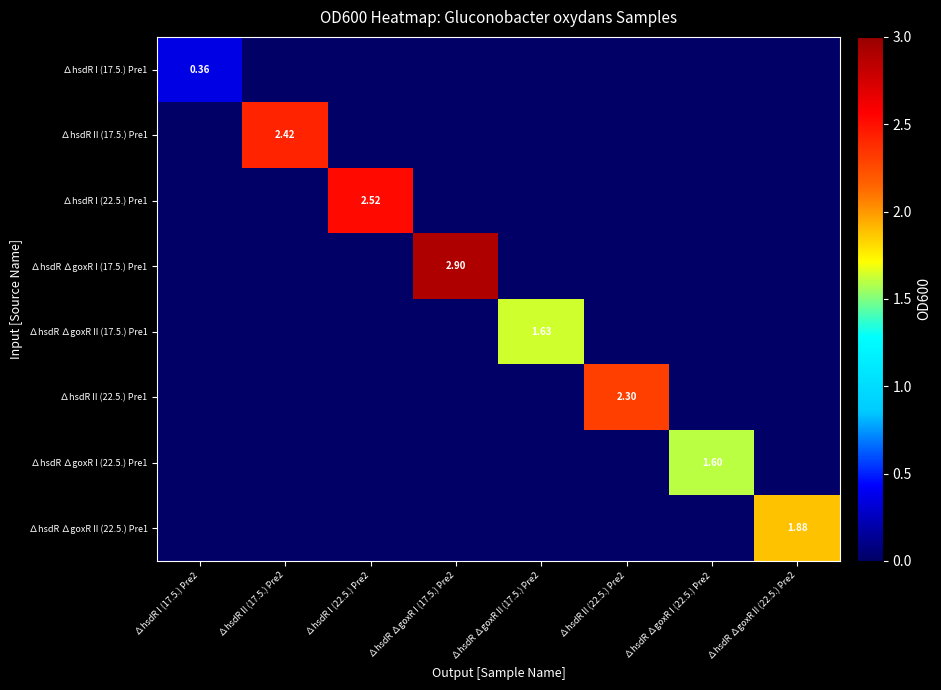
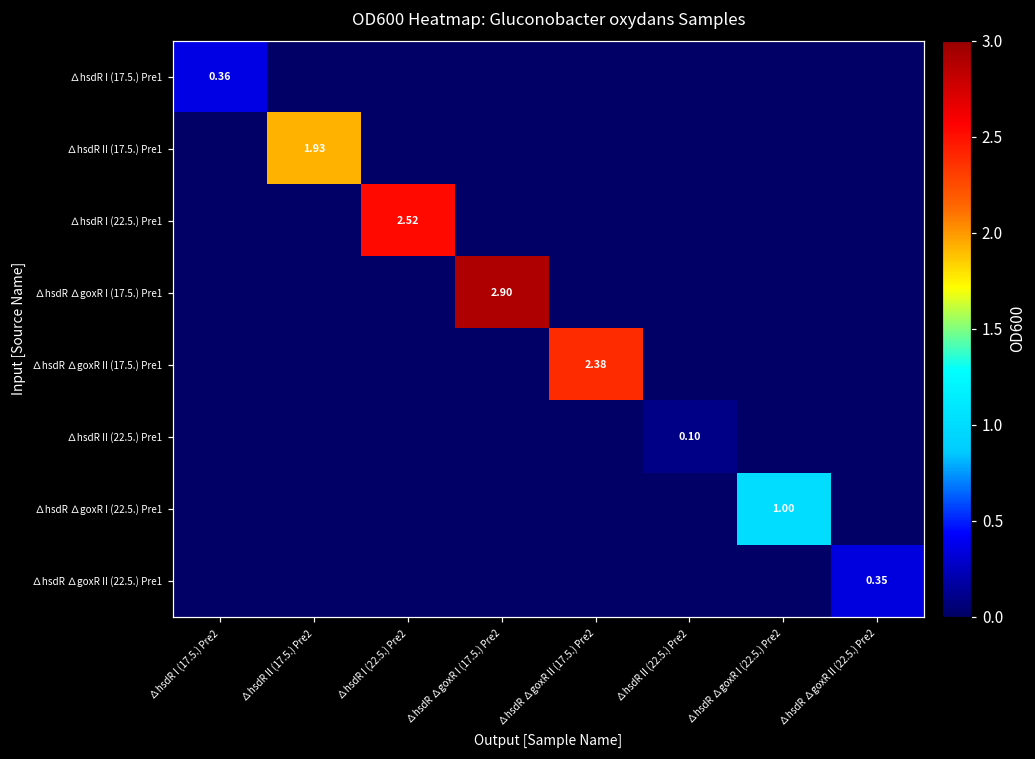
  {
    "∆hsdR I (17.5.) Pre1": {
      "∆hsdR I (17.5.) Pre2": 0.36
    },
    "∆hsdR II (17.5.) Pre1": {
-     "∆hsdR II (17.5.) Pre2": 2.42
+     "∆hsdR II (17.5.) Pre2": 1.93
    },
    "∆hsdR I (22.5.) Pre1": {
      "∆hsdR I (22.5.) Pre2": 2.52
    },
    "∆hsdR ∆goxR I (17.5.) Pre1": {
      "∆hsdR ∆goxR I (17.5.) Pre2": 2.90
    },
    "∆hsdR ∆goxR II (17.5.) Pre1": {
-     "∆hsdR ∆goxR II (17.5.) Pre2": 1.63
+     "∆hsdR ∆goxR II (17.5.) Pre2": 2.38
    },
    "∆hsdR II (22.5.) Pre1": {
-     "∆hsdR II (22.5.) Pre2": 2.30
+     "∆hsdR II (22.5.) Pre2": 0.10
    },
    "∆hsdR ∆goxR I (22.5.) Pre1": {
-     "∆hsdR ∆goxR I (22.5.) Pre2": 1.60
+     "∆hsdR ∆goxR I (22.5.) Pre2": 1.00
    },
    "∆hsdR ∆goxR II (22.5.) Pre1": {
-     "∆hsdR ∆goxR II (22.5.) Pre2": 1.88
+     "∆hsdR ∆goxR II (22.5.) Pre2": 0.35
    }
  }
